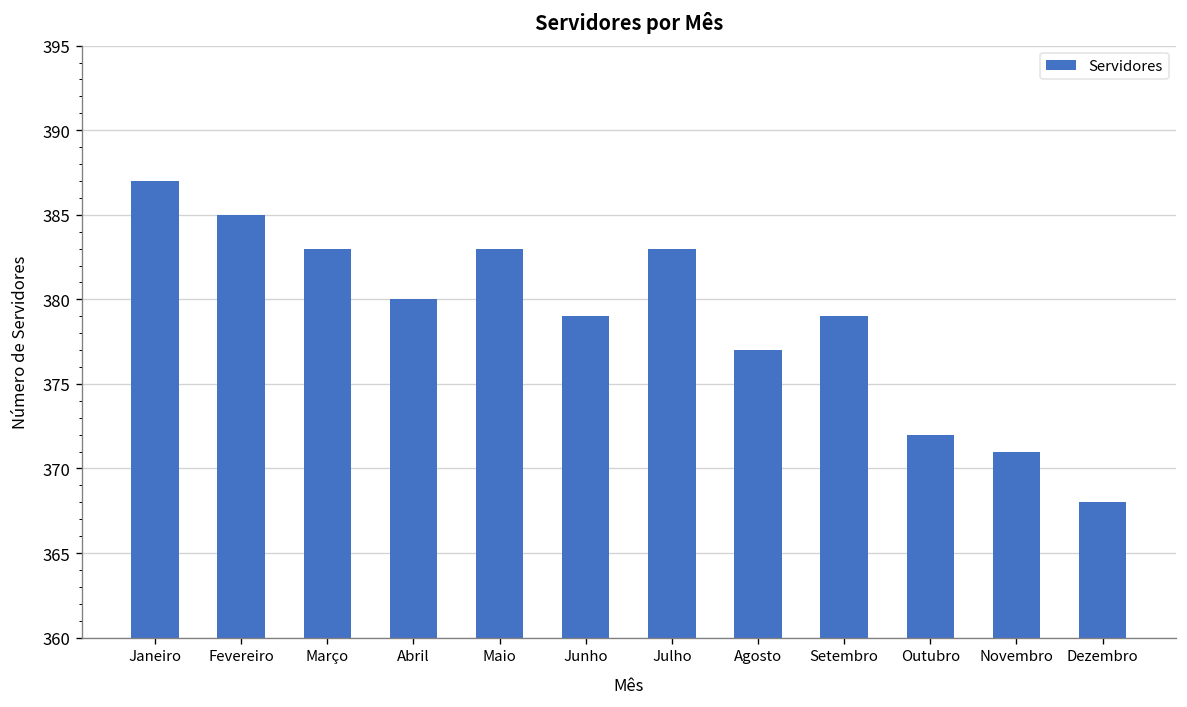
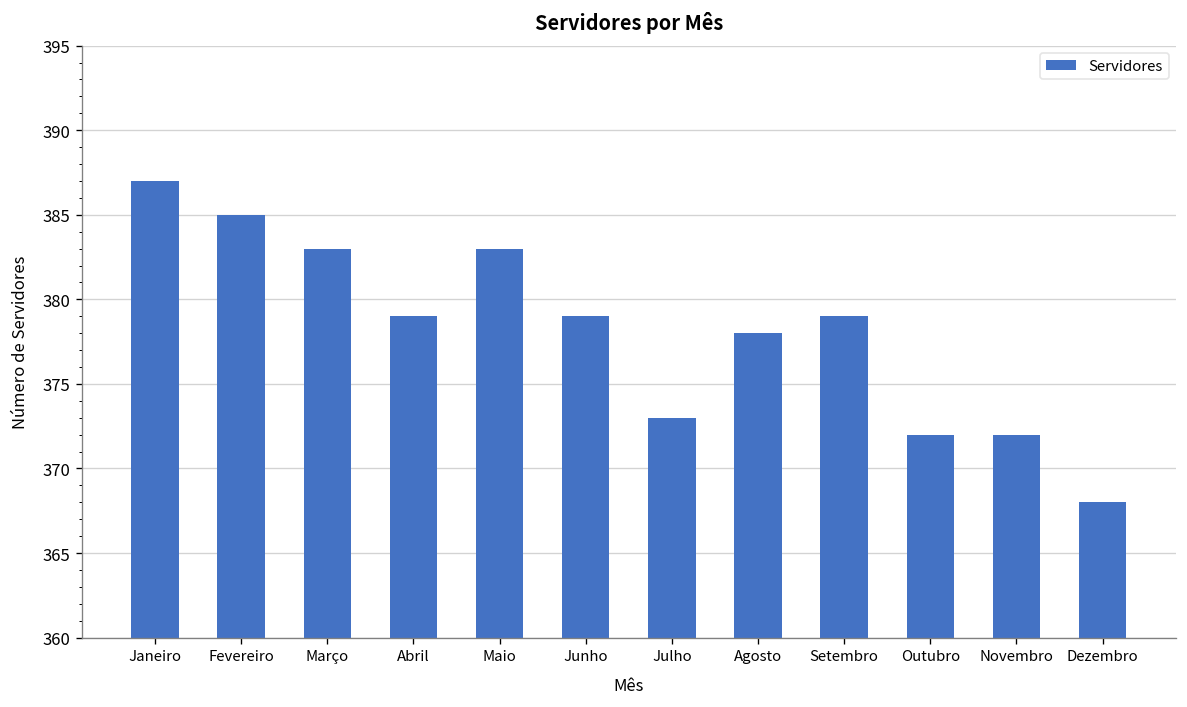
  {
    "Janeiro": 387,
    "Fevereiro": 385,
    "Março": 383,
-   "Abril": 380,
+   "Abril": 379,
    "Maio": 383,
    "Junho": 379,
-   "Julho": 383,
-   "Agosto": 377,
+   "Julho": 373,
+   "Agosto": 378,
    "Setembro": 379,
    "Outubro": 372,
-   "Novembro": 371,
+   "Novembro": 372,
    "Dezembro": 368
  }
